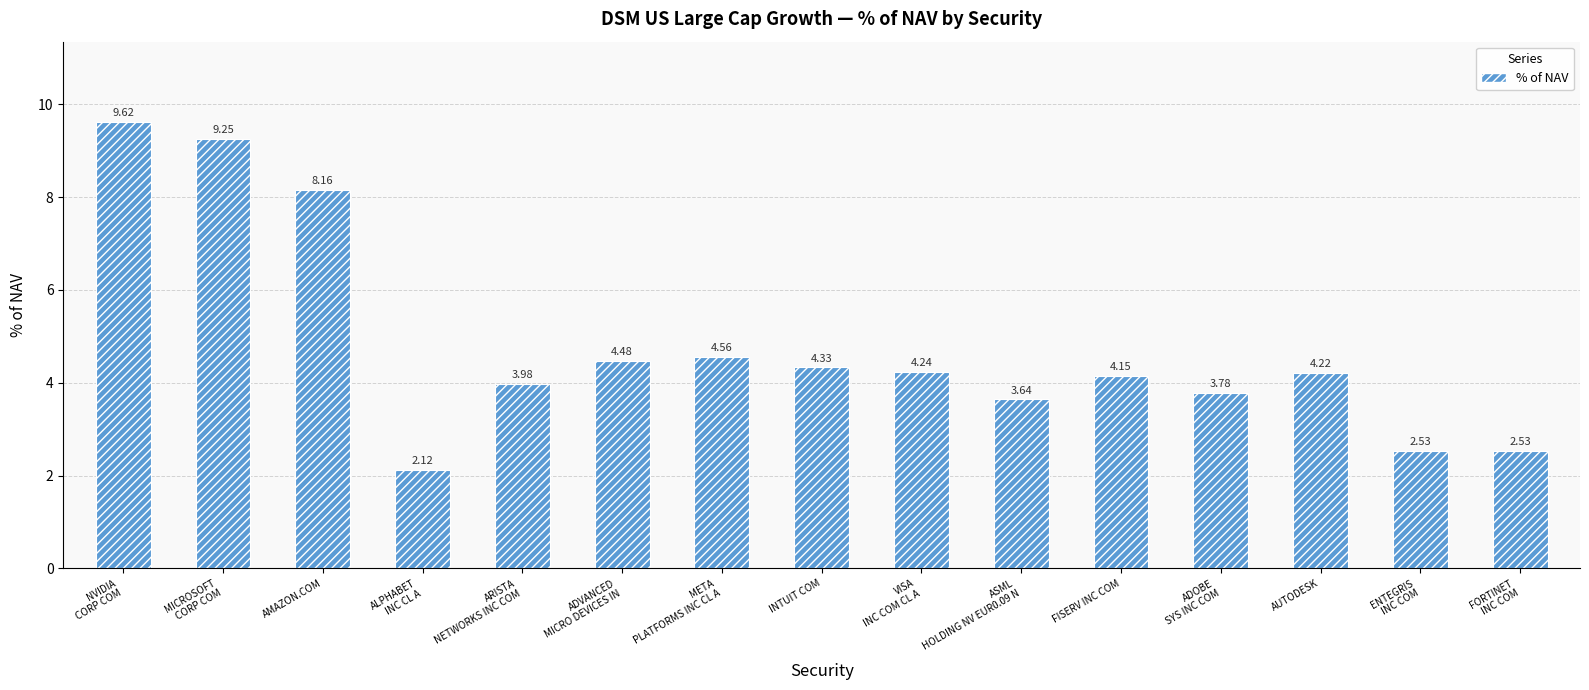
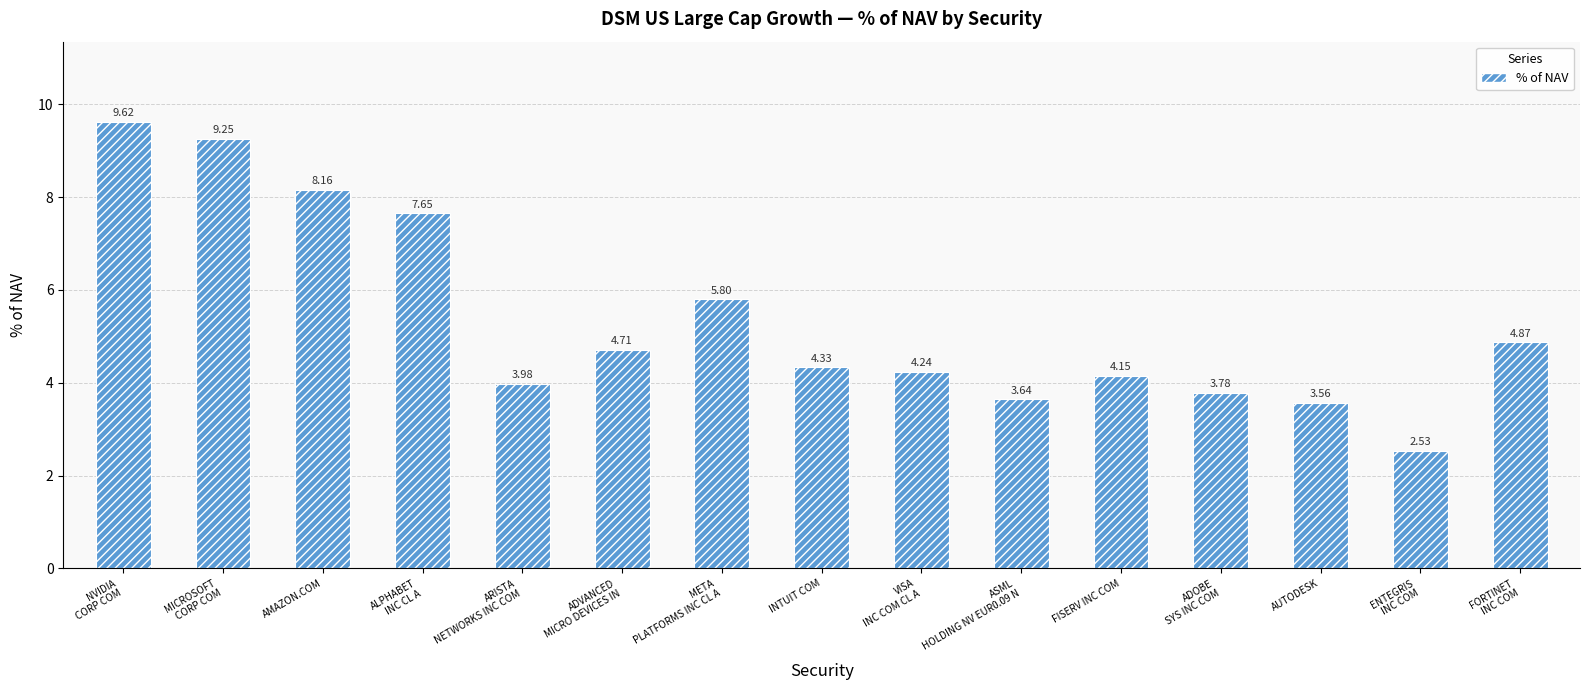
  {
    "NVIDIA CORP COM": 9.62,
    "MICROSOFT CORP COM": 9.25,
    "AMAZON.COM": 8.16,
-   "ALPHABET INC CL A": 2.12,
+   "ALPHABET INC CL A": 7.65,
    "ARISTA NETWORKS INC COM": 3.98,
-   "ADVANCED MICRO DEVICES IN": 4.48,
-   "META PLATFORMS INC CL A": 4.56,
+   "ADVANCED MICRO DEVICES IN": 4.71,
+   "META PLATFORMS INC CL A": 5.80,
    "INTUIT COM": 4.33,
    "VISA INC COM CL A": 4.24,
    "ASML HOLDING NV EUR0.09 N": 3.64,
    "FISERV INC COM": 4.15,
    "ADOBE SYS INC COM": 3.78,
-   "AUTODESK": 4.22,
+   "AUTODESK": 3.56,
    "ENTEGRIS INC COM": 2.53,
-   "FORTINET INC COM": 2.53
+   "FORTINET INC COM": 4.87
  }
